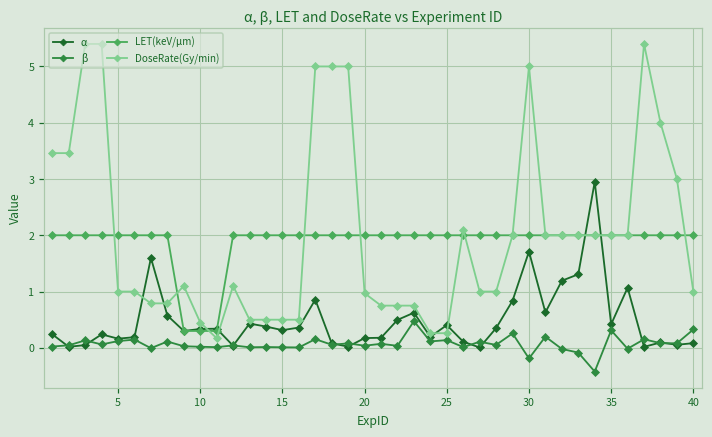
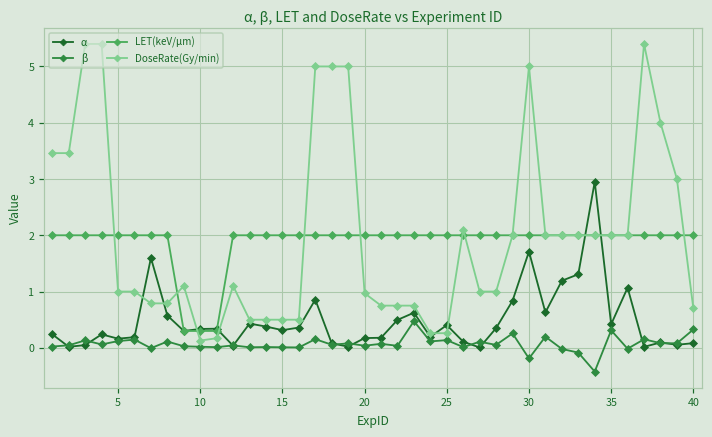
  {
    "DoseRate(Gy/min)": {
      "5": 1.0,
-     "10": 0.5,
+     "10": 0.1,
      "15": 0.5,
      "20": 1.0,
      "25": 0.3,
      "30": 5.0,
-     "40": 1.0
+     "40": 0.7
    }
  }
